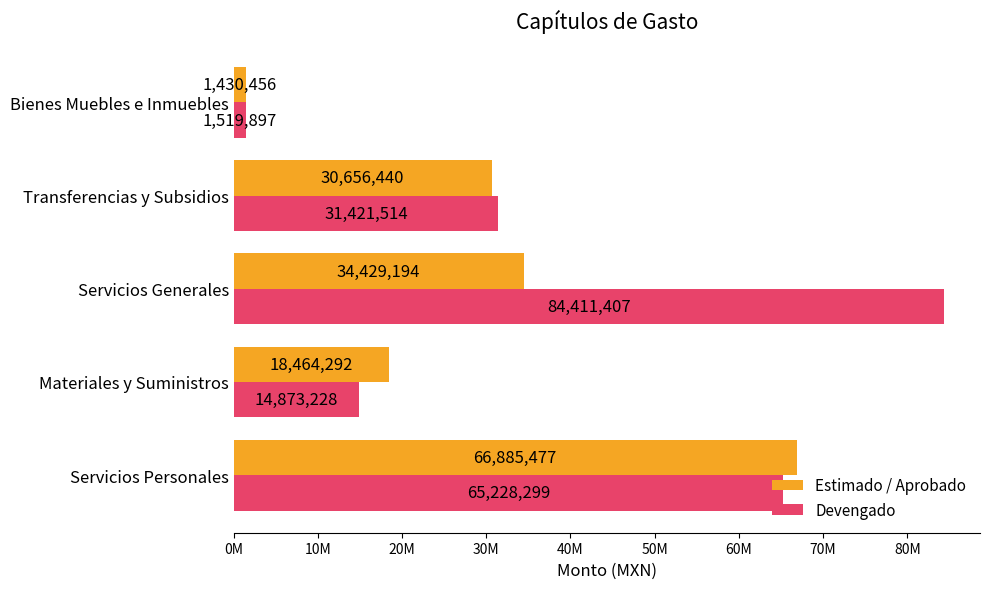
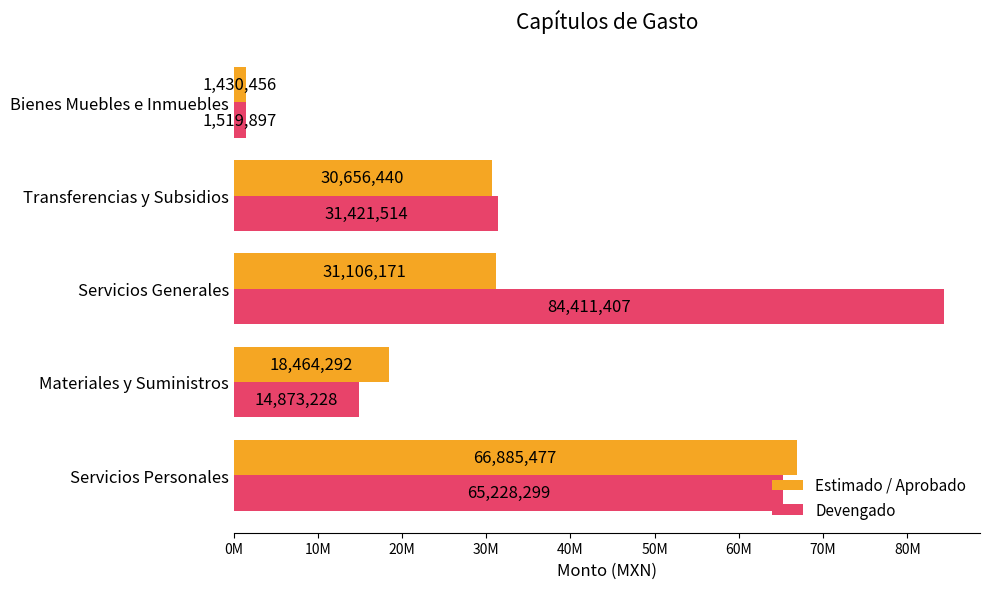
  {
    "Estimado / Aprobado": {
      "Bienes Muebles e Inmuebles": "1,430,456",
      "Transferencias y Subsidios": "30,656,440",
-     "Servicios Generales": "34,429,194",
+     "Servicios Generales": "31,106,171",
      "Materiales y Suministros": "18,464,292",
      "Servicios Personales": "66,885,477"
    },
    "Devengado": {
      "Bienes Muebles e Inmuebles": "1,519,897",
      "Transferencias y Subsidios": "31,421,514",
      "Servicios Generales": "84,411,407",
      "Materiales y Suministros": "14,873,228",
      "Servicios Personales": "65,228,299"
    }
  }
